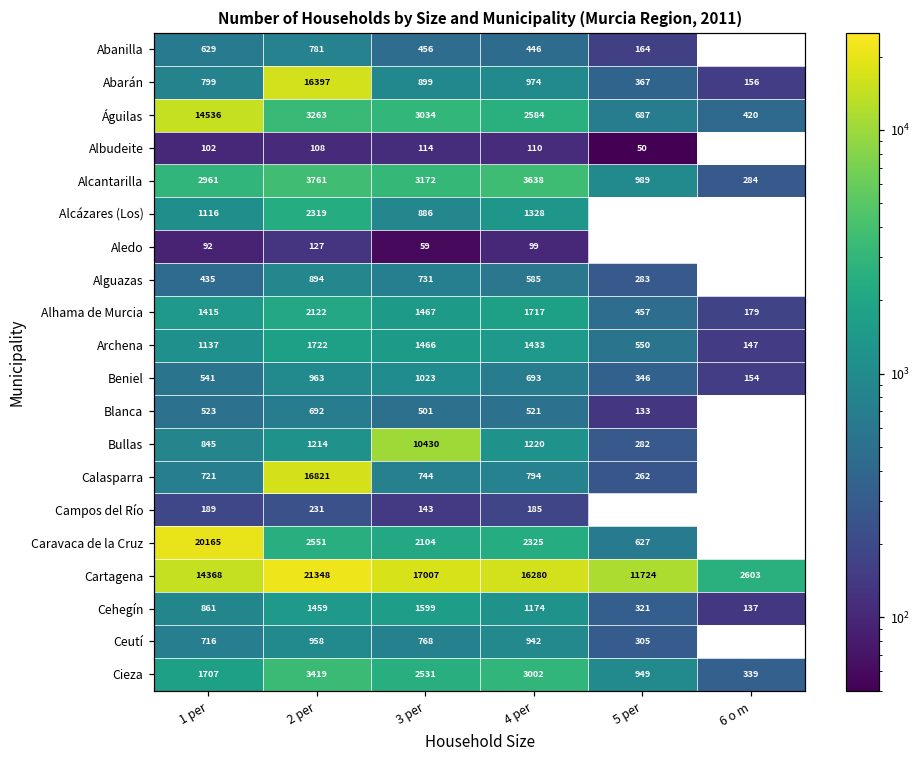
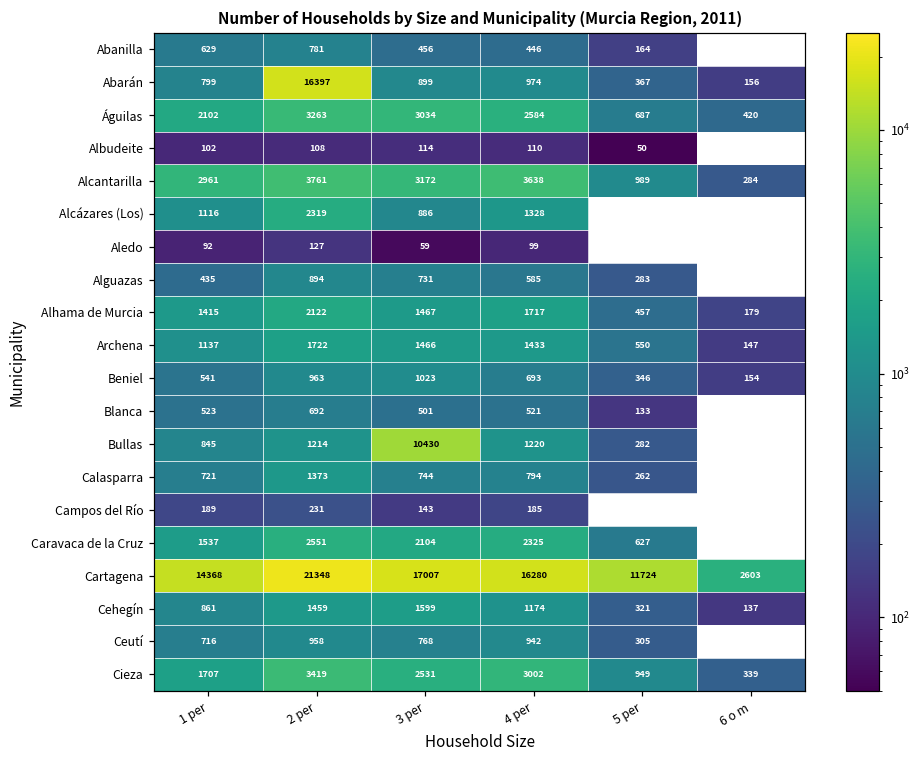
  {
    "Abanilla": {
      "1 per": 629,
      "2 per": 781,
      "3 per": 456,
      "4 per": 446,
      "5 per": 164
    },
    "Abarán": {
      "1 per": 799,
      "2 per": 16397,
      "3 per": 899,
      "4 per": 974,
      "5 per": 367,
      "6 o m": 156
    },
    "Águilas": {
-     "1 per": 14536,
+     "1 per": 2102,
      "2 per": 3263,
      "3 per": 3034,
      "4 per": 2584,
      "5 per": 687,
      "6 o m": 420
    },
    "Albudeite": {
      "1 per": 102,
      "2 per": 108,
      "3 per": 114,
      "4 per": 110,
      "5 per": 50
    },
    "Alcantarilla": {
      "1 per": 2961,
      "2 per": 3761,
      "3 per": 3172,
      "4 per": 3638,
      "5 per": 989,
      "6 o m": 284
    },
    "Alcázares (Los)": {
      "1 per": 1116,
      "2 per": 2319,
      "3 per": 886,
      "4 per": 1328
    },
    "Aledo": {
      "1 per": 92,
      "2 per": 127,
      "3 per": 59,
      "4 per": 99
    },
    "Alguazas": {
      "1 per": 435,
      "2 per": 894,
      "3 per": 731,
      "4 per": 585,
      "5 per": 283
    },
    "Alhama de Murcia": {
      "1 per": 1415,
      "2 per": 2122,
      "3 per": 1467,
      "4 per": 1717,
      "5 per": 457,
      "6 o m": 179
    },
    "Archena": {
      "1 per": 1137,
      "2 per": 1722,
      "3 per": 1466,
      "4 per": 1433,
      "5 per": 550,
      "6 o m": 147
    },
    "Beniel": {
      "1 per": 541,
      "2 per": 963,
      "3 per": 1023,
      "4 per": 693,
      "5 per": 346,
      "6 o m": 154
    },
    "Blanca": {
      "1 per": 523,
      "2 per": 692,
      "3 per": 501,
      "4 per": 521,
      "5 per": 133
    },
    "Bullas": {
      "1 per": 845,
      "2 per": 1214,
      "3 per": 10430,
      "4 per": 1220,
      "5 per": 282
    },
    "Calasparra": {
      "1 per": 721,
-     "2 per": 16821,
+     "2 per": 1373,
      "3 per": 744,
      "4 per": 794,
      "5 per": 262
    },
    "Campos del Río": {
      "1 per": 189,
      "2 per": 231,
      "3 per": 143,
      "4 per": 185
    },
    "Caravaca de la Cruz": {
-     "1 per": 20165,
+     "1 per": 1537,
      "2 per": 2551,
      "3 per": 2104,
      "4 per": 2325,
      "5 per": 627
    },
    "Cartagena": {
      "1 per": 14368,
      "2 per": 21348,
      "3 per": 17007,
      "4 per": 16280,
      "5 per": 11724,
      "6 o m": 2603
    },
    "Cehegín": {
      "1 per": 861,
      "2 per": 1459,
      "3 per": 1599,
      "4 per": 1174,
      "5 per": 321,
      "6 o m": 137
    },
    "Ceutí": {
      "1 per": 716,
      "2 per": 958,
      "3 per": 768,
      "4 per": 942,
      "5 per": 305
    },
    "Cieza": {
      "1 per": 1707,
      "2 per": 3419,
      "3 per": 2531,
      "4 per": 3002,
      "5 per": 949,
      "6 o m": 339
    }
  }
